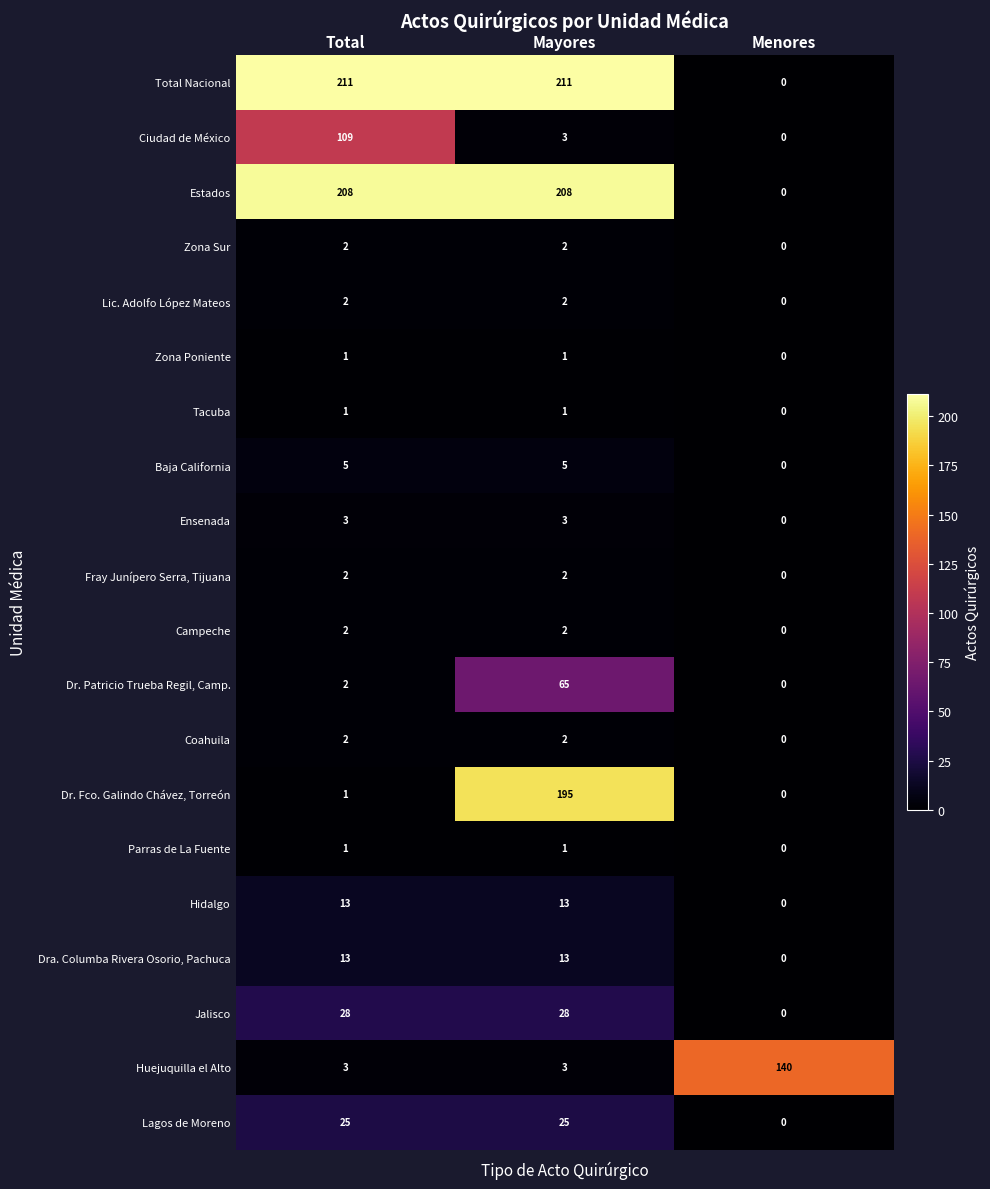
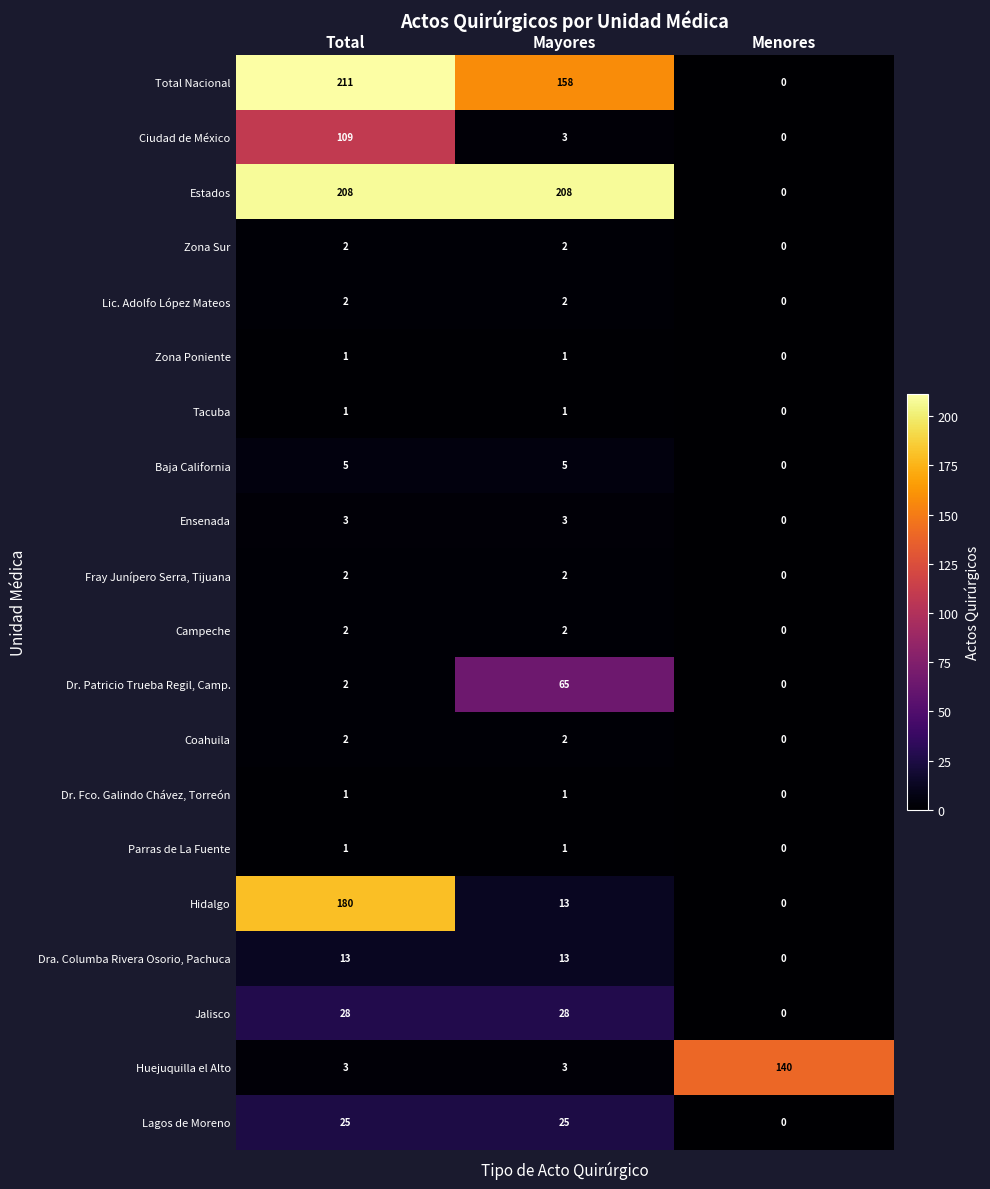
  {
    "Total Nacional": {
      "Total": 211,
-     "Mayores": 211,
+     "Mayores": 158,
      "Menores": 0
    },
    "Ciudad de México": {
      "Total": 109,
      "Mayores": 3,
      "Menores": 0
    },
    "Estados": {
      "Total": 208,
      "Mayores": 208,
      "Menores": 0
    },
    "Zona Sur": {
      "Total": 2,
      "Mayores": 2,
      "Menores": 0
    },
    "Lic. Adolfo López Mateos": {
      "Total": 2,
      "Mayores": 2,
      "Menores": 0
    },
    "Zona Poniente": {
      "Total": 1,
      "Mayores": 1,
      "Menores": 0
    },
    "Tacuba": {
      "Total": 1,
      "Mayores": 1,
      "Menores": 0
    },
    "Baja California": {
      "Total": 5,
      "Mayores": 5,
      "Menores": 0
    },
    "Ensenada": {
      "Total": 3,
      "Mayores": 3,
      "Menores": 0
    },
    "Fray Junípero Serra, Tijuana": {
      "Total": 2,
      "Mayores": 2,
      "Menores": 0
    },
    "Campeche": {
      "Total": 2,
      "Mayores": 2,
      "Menores": 0
    },
    "Dr. Patricio Trueba Regil, Camp.": {
      "Total": 2,
      "Mayores": 65,
      "Menores": 0
    },
    "Coahuila": {
      "Total": 2,
      "Mayores": 2,
      "Menores": 0
    },
    "Dr. Fco. Galindo Chávez, Torreón": {
      "Total": 1,
-     "Mayores": 195,
+     "Mayores": 1,
      "Menores": 0
    },
    "Parras de La Fuente": {
      "Total": 1,
      "Mayores": 1,
      "Menores": 0
    },
    "Hidalgo": {
-     "Total": 13,
+     "Total": 180,
      "Mayores": 13,
      "Menores": 0
    },
    "Dra. Columba Rivera Osorio, Pachuca": {
      "Total": 13,
      "Mayores": 13,
      "Menores": 0
    },
    "Jalisco": {
      "Total": 28,
      "Mayores": 28,
      "Menores": 0
    },
    "Huejuquilla el Alto": {
      "Total": 3,
      "Mayores": 3,
      "Menores": 140
    },
    "Lagos de Moreno": {
      "Total": 25,
      "Mayores": 25,
      "Menores": 0
    }
  }
